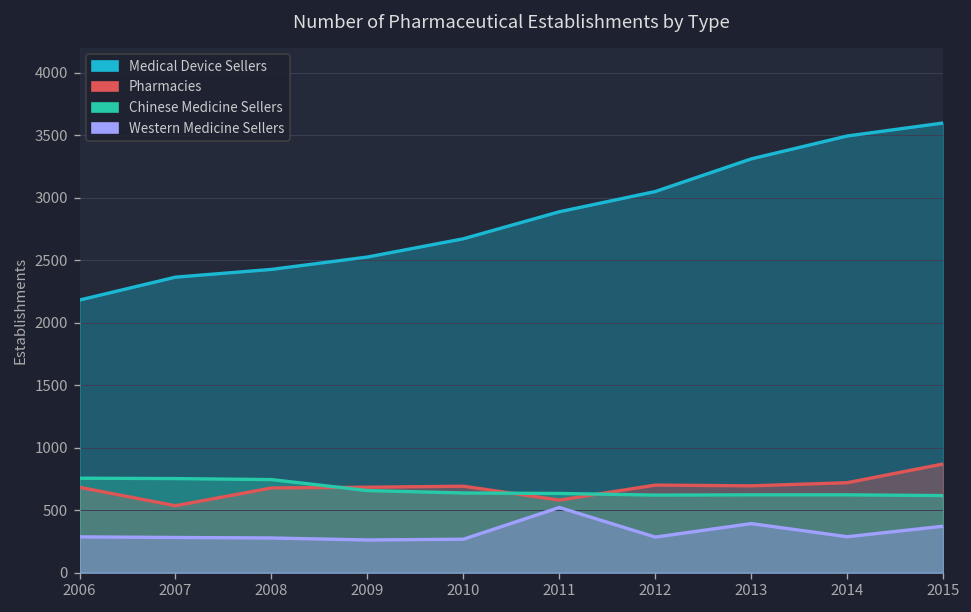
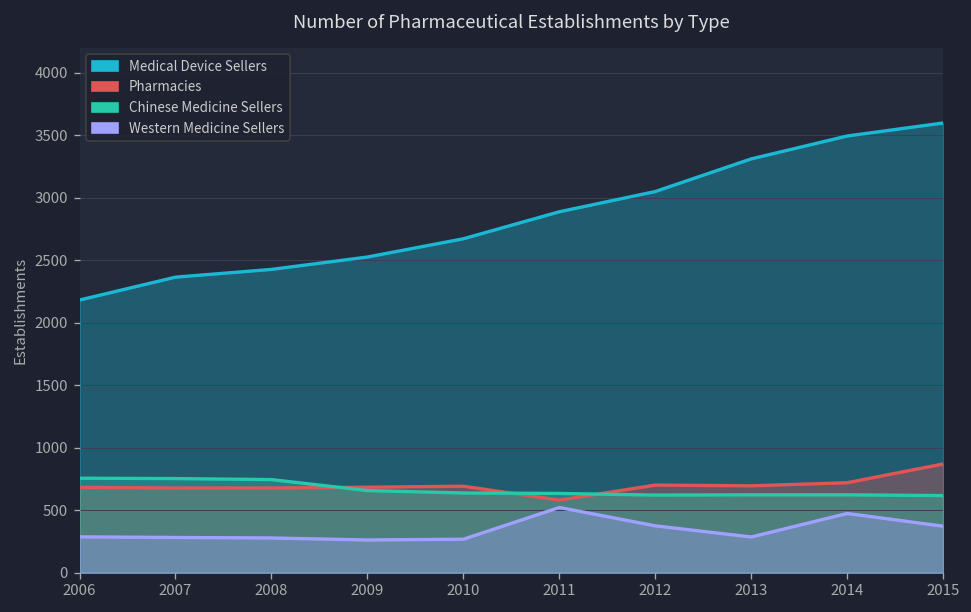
  {
    "Pharmacies": {
      "2006": 680,
-     "2007": 540,
+     "2007": 680,
      "2008": 680,
      "2009": 680,
      "2010": 690,
      "2011": 580,
      "2012": 700,
      "2013": 700,
      "2014": 720,
      "2015": 870
    },
    "Western Medicine Sellers": {
      "2006": 290,
      "2007": 280,
      "2008": 280,
      "2009": 260,
      "2010": 270,
      "2011": 520,
-     "2012": 290,
-     "2013": 390,
-     "2014": 290,
+     "2012": 380,
+     "2013": 290,
+     "2014": 470,
      "2015": 370
    }
  }
